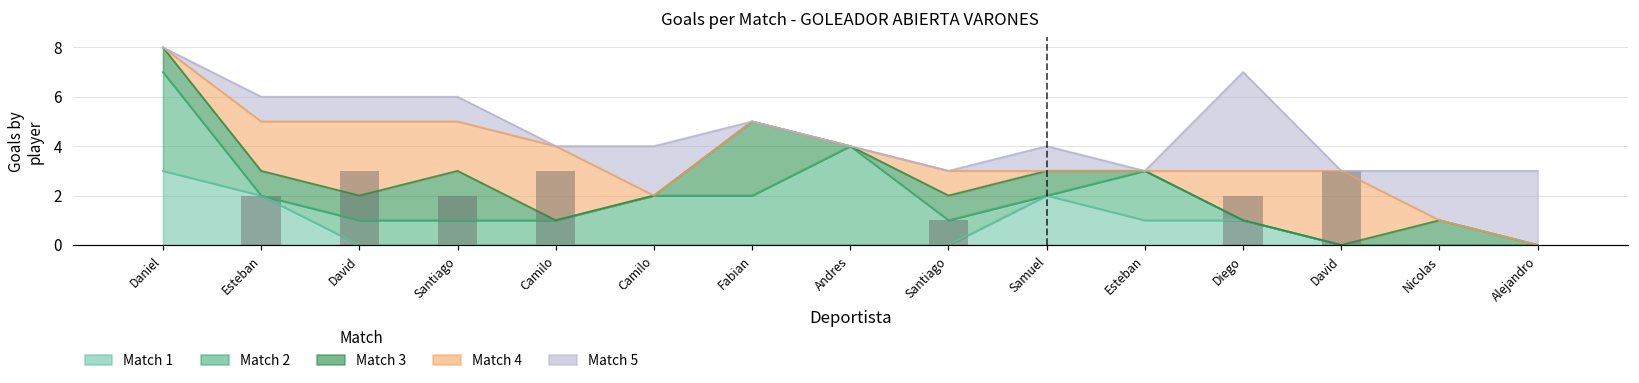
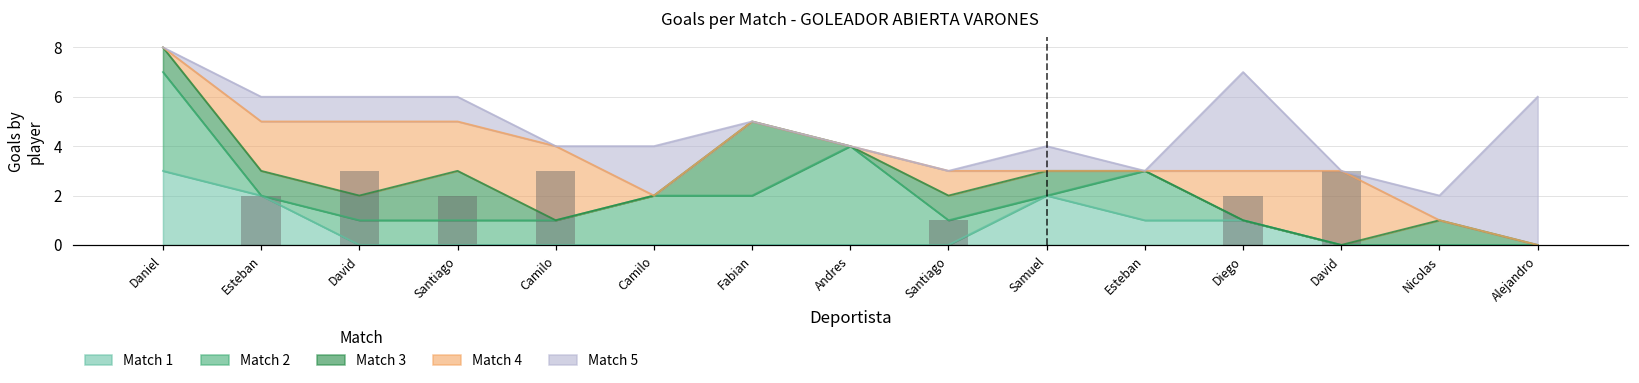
  {
    "Match 4": {
      "Diego": 2
    },
    "Match 5": {
      "Samuel": 1,
      "Diego": 4,
-     "Nicolas": 2,
-     "Alejandro": 3
+     "Nicolas": 1,
+     "Alejandro": 6
    }
  }
